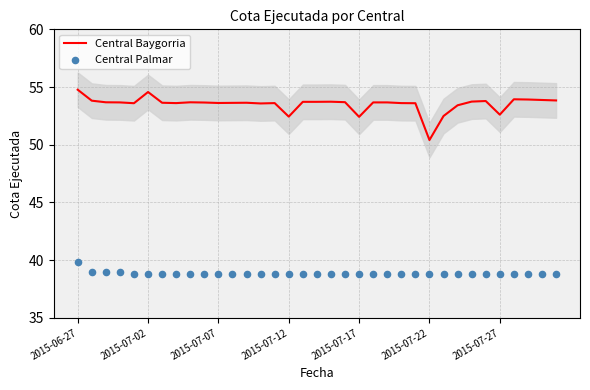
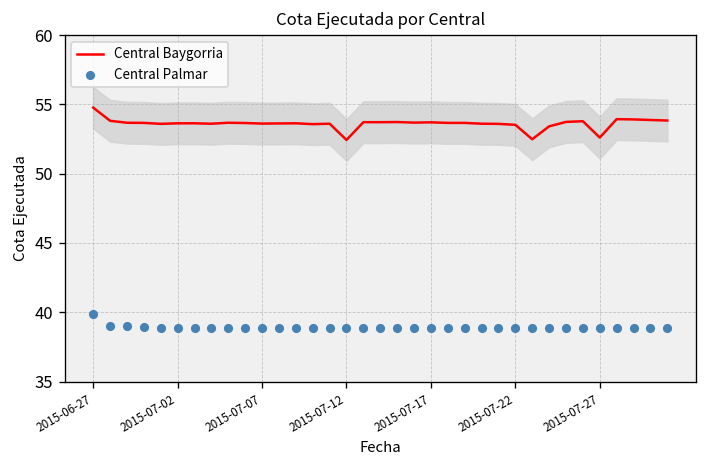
  {
    "Central Baygorria": {
      "2015-06-27": 54.8,
-     "2015-07-02": 54.6,
+     "2015-07-02": 53.6,
      "2015-07-07": 53.6,
      "2015-07-12": 52.4,
-     "2015-07-17": 52.4,
-     "2015-07-22": 50.4,
+     "2015-07-17": 53.7,
+     "2015-07-22": 53.5,
      "2015-07-27": 52.6
    }
  }
